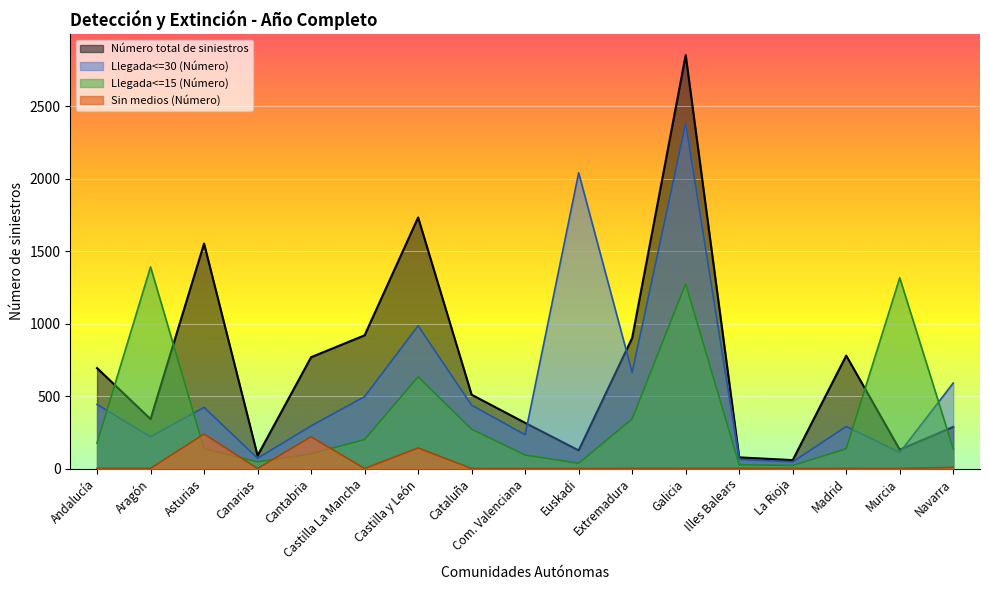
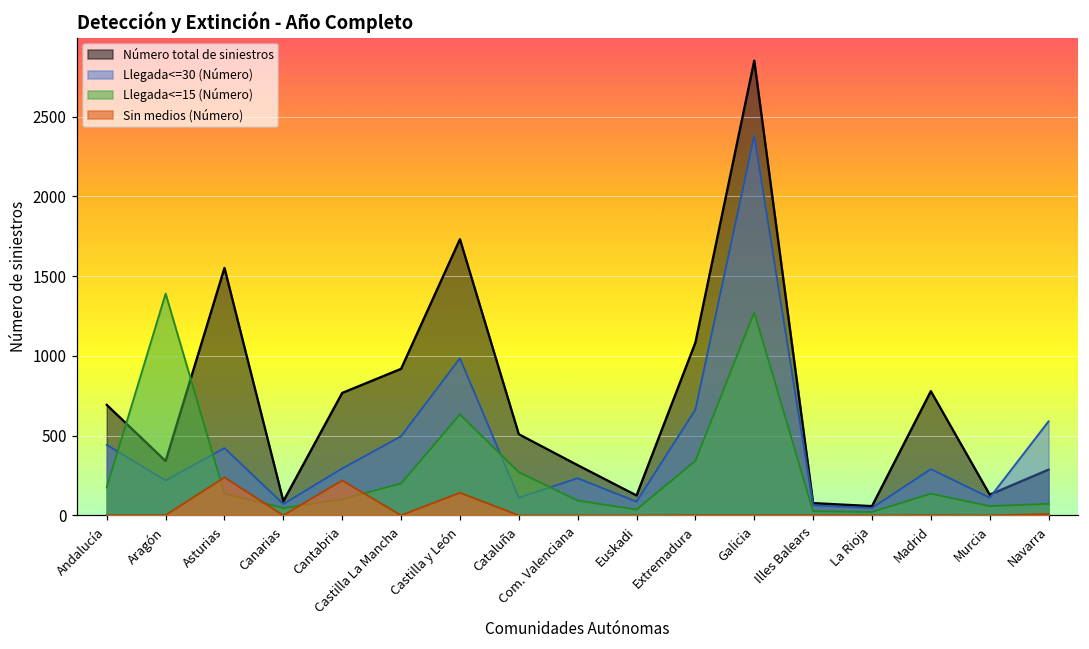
  {
    "Número total de siniestros": {
      "Andalucía": 690,
      "Aragón": 340,
      "Asturias": 1550,
      "Canarias": 90,
      "Cantabria": 770,
      "Castilla La Mancha": 920,
      "Castilla y León": 1730,
      "Cataluña": 510,
      "Com. Valenciana": 320,
      "Euskadi": 130,
-     "Extremadura": 900,
+     "Extremadura": 1080,
      "Galicia": 2850,
      "Madrid": 780,
      "Murcia": 130,
      "Navarra": 290
    },
    "Llegada<=30 (Número)": {
      "Andalucía": 440,
      "Aragón": 220,
      "Asturias": 420,
      "Canarias": 70,
      "Cantabria": 290,
      "Castilla La Mancha": 500,
      "Castilla y León": 990,
-     "Cataluña": 440,
+     "Cataluña": 110,
      "Com. Valenciana": 230,
-     "Euskadi": 2040,
+     "Euskadi": 90,
      "Extremadura": 660,
      "Galicia": 2380,
      "Madrid": 290,
      "Murcia": 110,
      "Navarra": 590
    },
    "Llegada<=15 (Número)": {
      "Andalucía": 180,
      "Aragón": 1390,
      "Asturias": 140,
      "Canarias": 50,
      "Cantabria": 100,
      "Castilla La Mancha": 200,
      "Castilla y León": 630,
      "Cataluña": 270,
      "Com. Valenciana": 90,
      "Euskadi": 40,
      "Extremadura": 340,
      "Galicia": 1270,
      "Illes Balears": 30,
      "La Rioja": 20,
      "Madrid": 140,
-     "Murcia": 1320,
-     "Navarra": 140
+     "Murcia": 60,
+     "Navarra": 70
    },
    "Sin medios (Número)": {
      "Andalucía": 0,
      "Aragón": 0,
      "Asturias": 240,
      "Canarias": 0,
      "Cantabria": 220,
      "Castilla La Mancha": 0,
      "Castilla y León": 140,
      "Cataluña": 0,
      "Com. Valenciana": 0,
      "Euskadi": 0,
      "Extremadura": 0,
      "Galicia": 0,
      "Illes Balears": 0,
      "La Rioja": 0,
      "Madrid": 0,
      "Murcia": 0,
      "Navarra": 10
    }
  }
